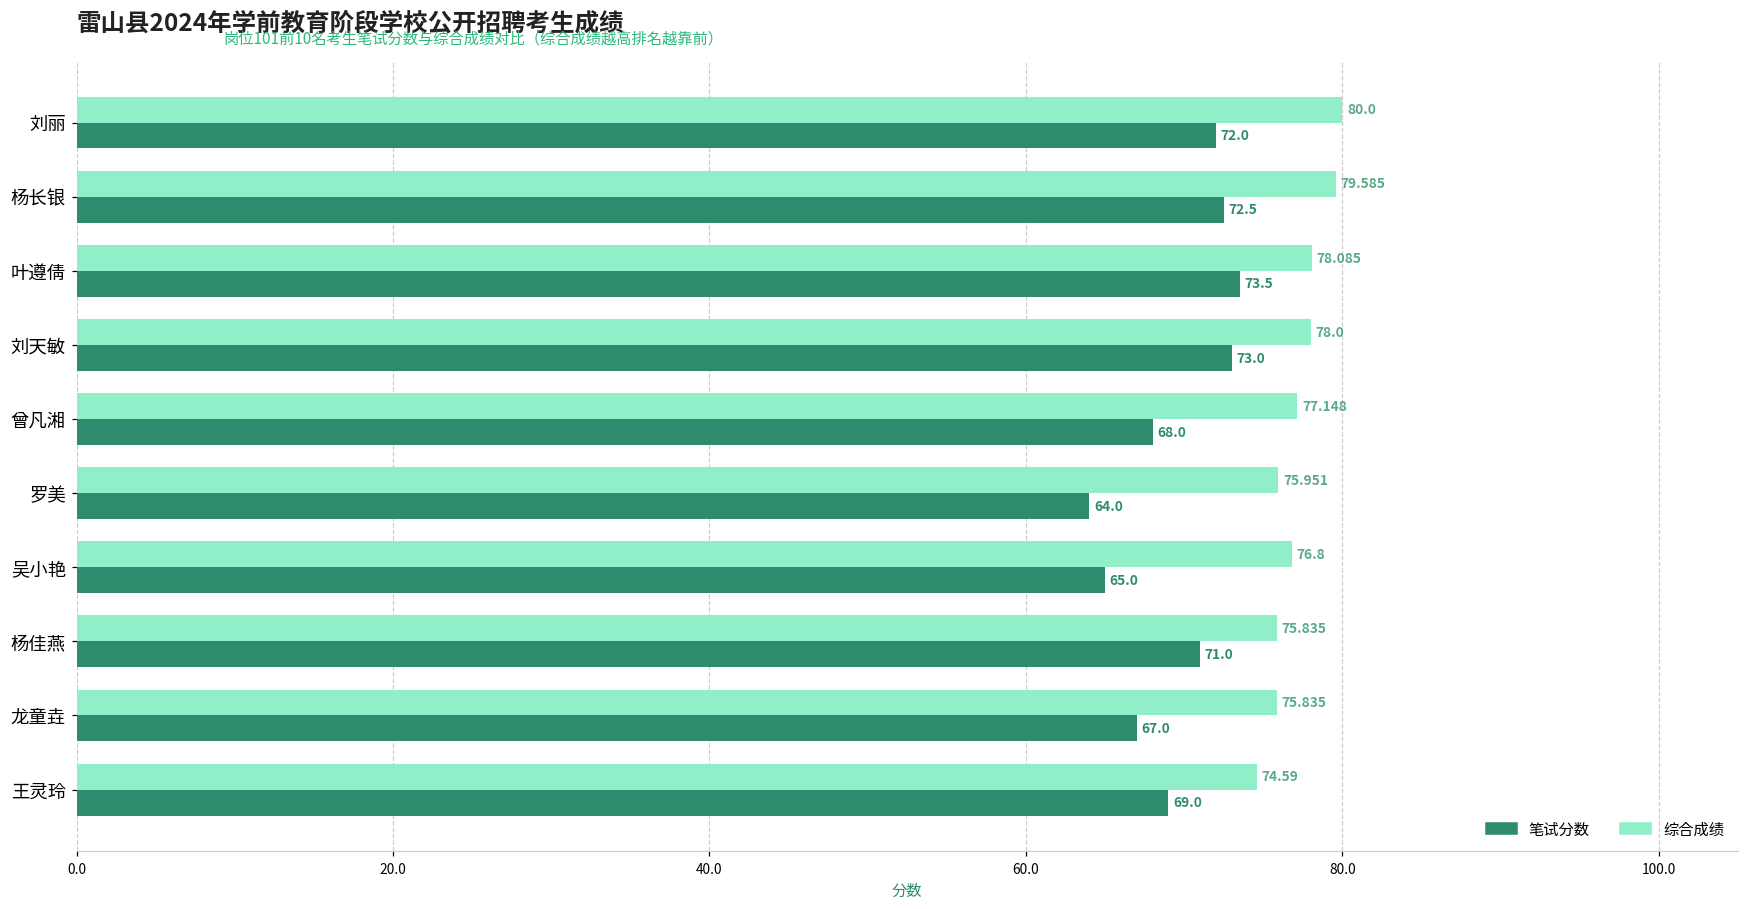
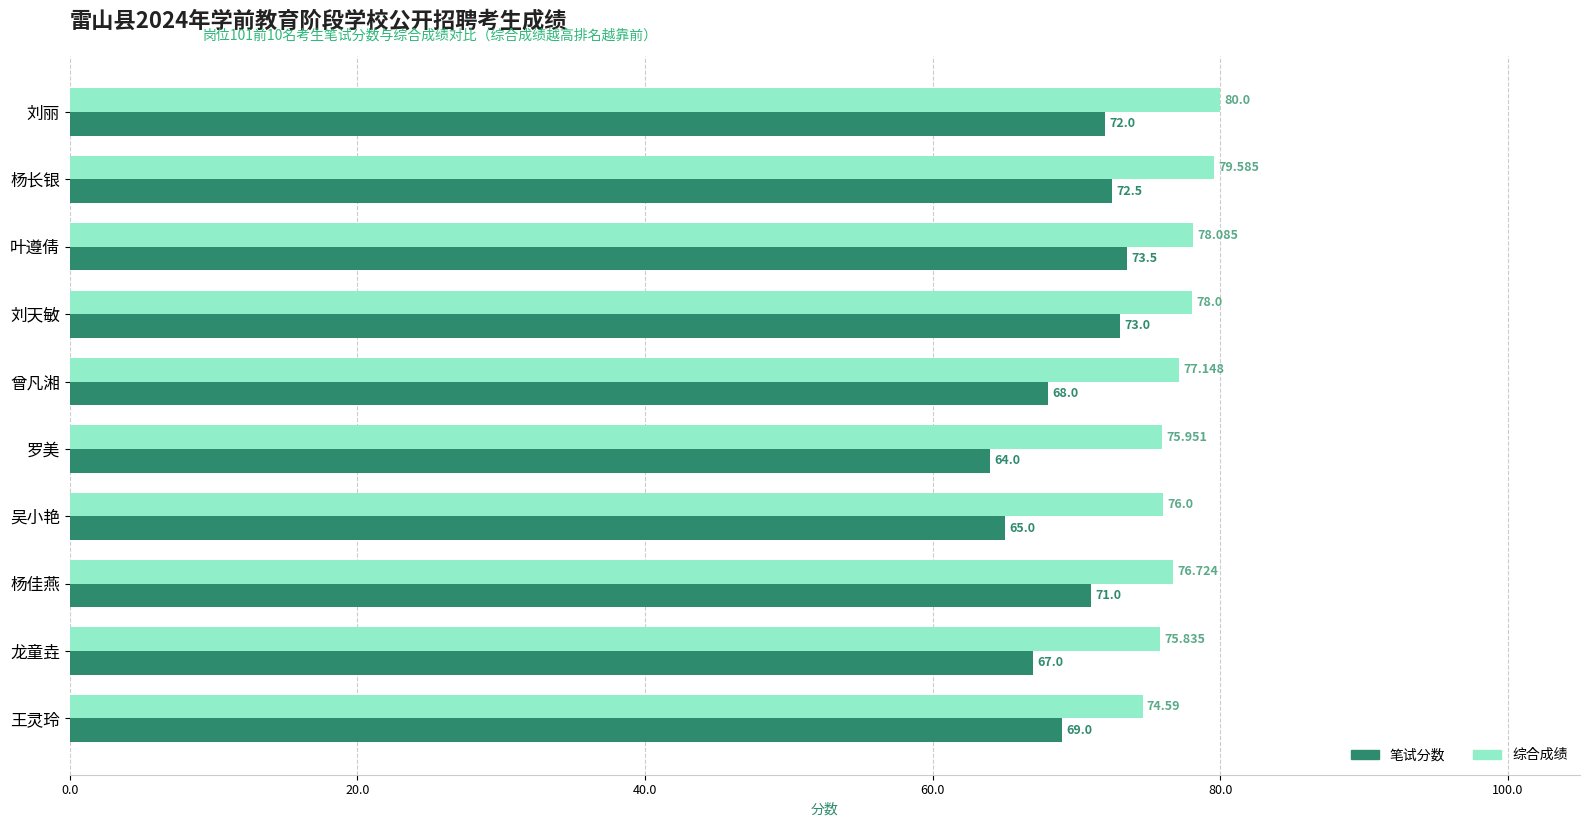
  {
    "笔试分数": {
      "刘丽": 72.0,
      "杨长银": 72.5,
      "叶遵倩": 73.5,
      "刘天敏": 73.0,
      "曾凡湘": 68.0,
      "罗美": 64.0,
      "吴小艳": 65.0,
      "杨佳燕": 71.0,
      "龙童垚": 67.0,
      "王灵玲": 69.0
    },
    "综合成绩": {
      "刘丽": 80.0,
      "杨长银": 79.585,
      "叶遵倩": 78.085,
      "刘天敏": 78.0,
      "曾凡湘": 77.148,
      "罗美": 75.951,
-     "吴小艳": 76.8,
-     "杨佳燕": 75.835,
+     "吴小艳": 76.0,
+     "杨佳燕": 76.724,
      "龙童垚": 75.835,
      "王灵玲": 74.59
    }
  }
